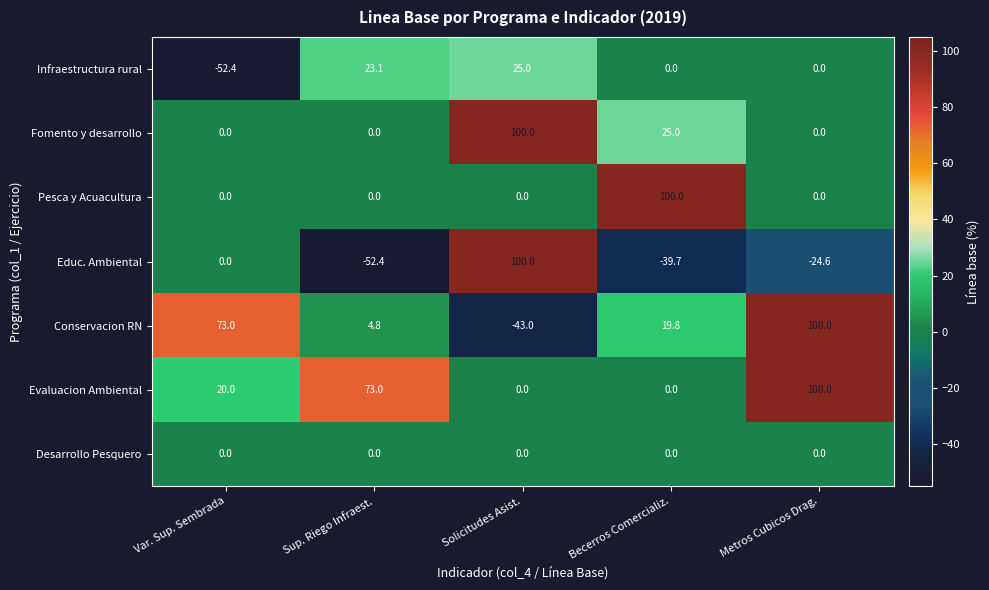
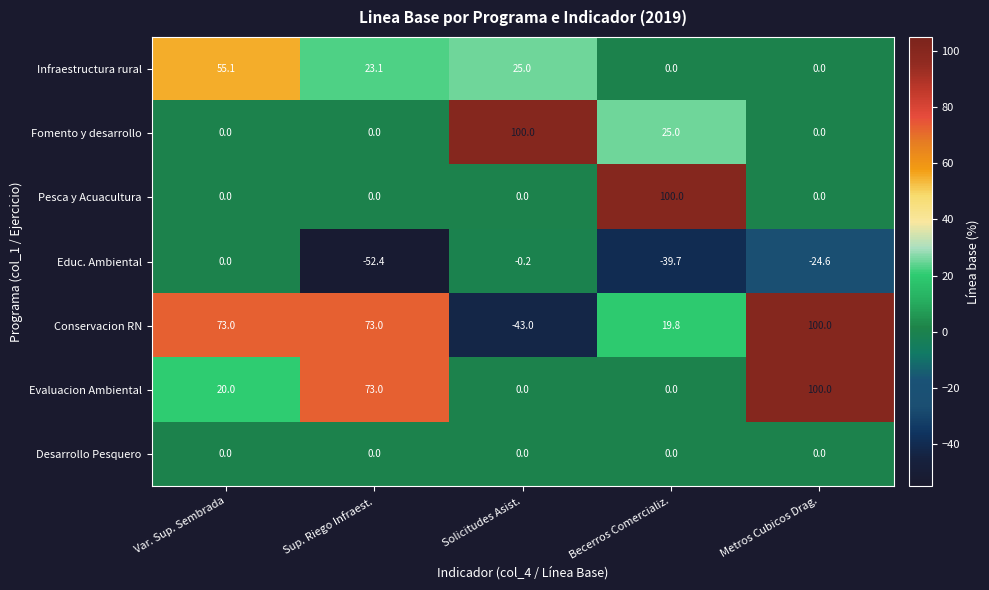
  {
    "Infraestructura rural": {
-     "Var. Sup. Sembrada": -52.4,
+     "Var. Sup. Sembrada": 55.1,
      "Sup. Riego Infraest.": 23.1,
      "Solicitudes Asist.": 25.0,
      "Becerros Comercializ.": 0.0,
      "Metros Cubicos Drag.": 0.0
    },
    "Fomento y desarrollo": {
      "Var. Sup. Sembrada": 0.0,
      "Sup. Riego Infraest.": 0.0,
      "Solicitudes Asist.": 100.0,
      "Becerros Comercializ.": 25.0,
      "Metros Cubicos Drag.": 0.0
    },
    "Pesca y Acuacultura": {
      "Var. Sup. Sembrada": 0.0,
      "Sup. Riego Infraest.": 0.0,
      "Solicitudes Asist.": 0.0,
      "Becerros Comercializ.": 100.0,
      "Metros Cubicos Drag.": 0.0
    },
    "Educ. Ambiental": {
      "Var. Sup. Sembrada": 0.0,
      "Sup. Riego Infraest.": -52.4,
-     "Solicitudes Asist.": 100.0,
+     "Solicitudes Asist.": -0.2,
      "Becerros Comercializ.": -39.7,
      "Metros Cubicos Drag.": -24.6
    },
    "Conservacion RN": {
      "Var. Sup. Sembrada": 73.0,
-     "Sup. Riego Infraest.": 4.8,
+     "Sup. Riego Infraest.": 73.0,
      "Solicitudes Asist.": -43.0,
      "Becerros Comercializ.": 19.8,
      "Metros Cubicos Drag.": 100.0
    },
    "Evaluacion Ambiental": {
      "Var. Sup. Sembrada": 20.0,
      "Sup. Riego Infraest.": 73.0,
      "Solicitudes Asist.": 0.0,
      "Becerros Comercializ.": 0.0,
      "Metros Cubicos Drag.": 100.0
    },
    "Desarrollo Pesquero": {
      "Var. Sup. Sembrada": 0.0,
      "Sup. Riego Infraest.": 0.0,
      "Solicitudes Asist.": 0.0,
      "Becerros Comercializ.": 0.0,
      "Metros Cubicos Drag.": 0.0
    }
  }
